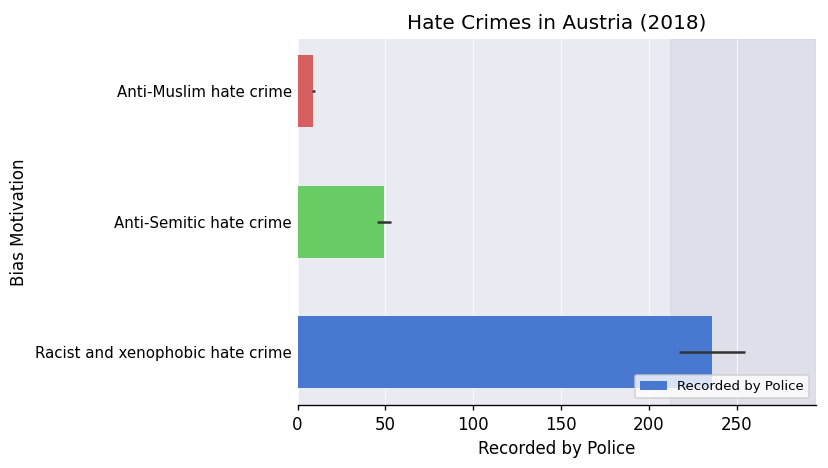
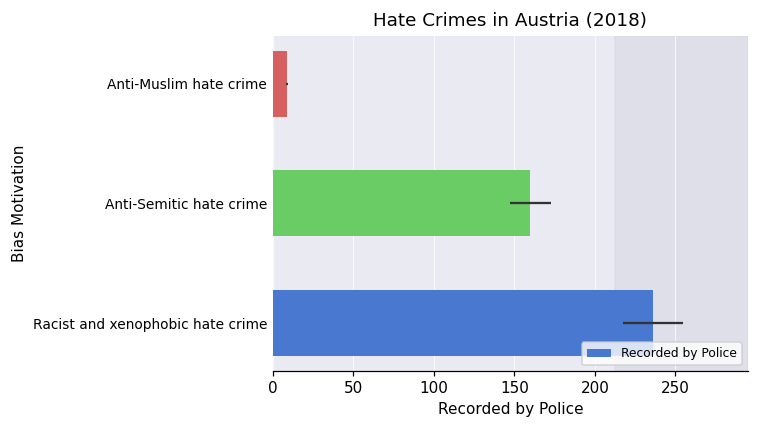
  {
    "Anti-Muslim hate crime": 9,
-   "Anti-Semitic hate crime": 49,
+   "Anti-Semitic hate crime": 160,
    "Racist and xenophobic hate crime": 236
  }
